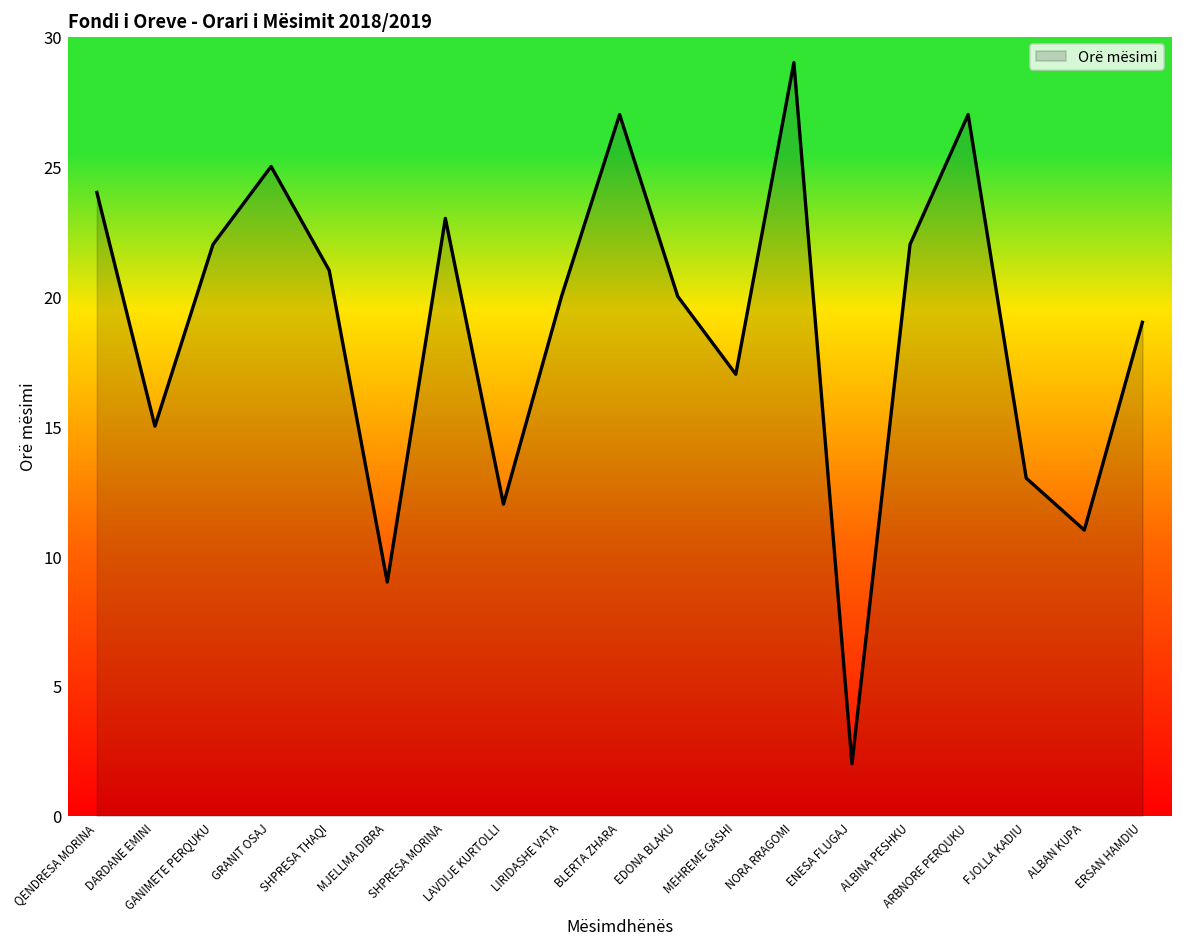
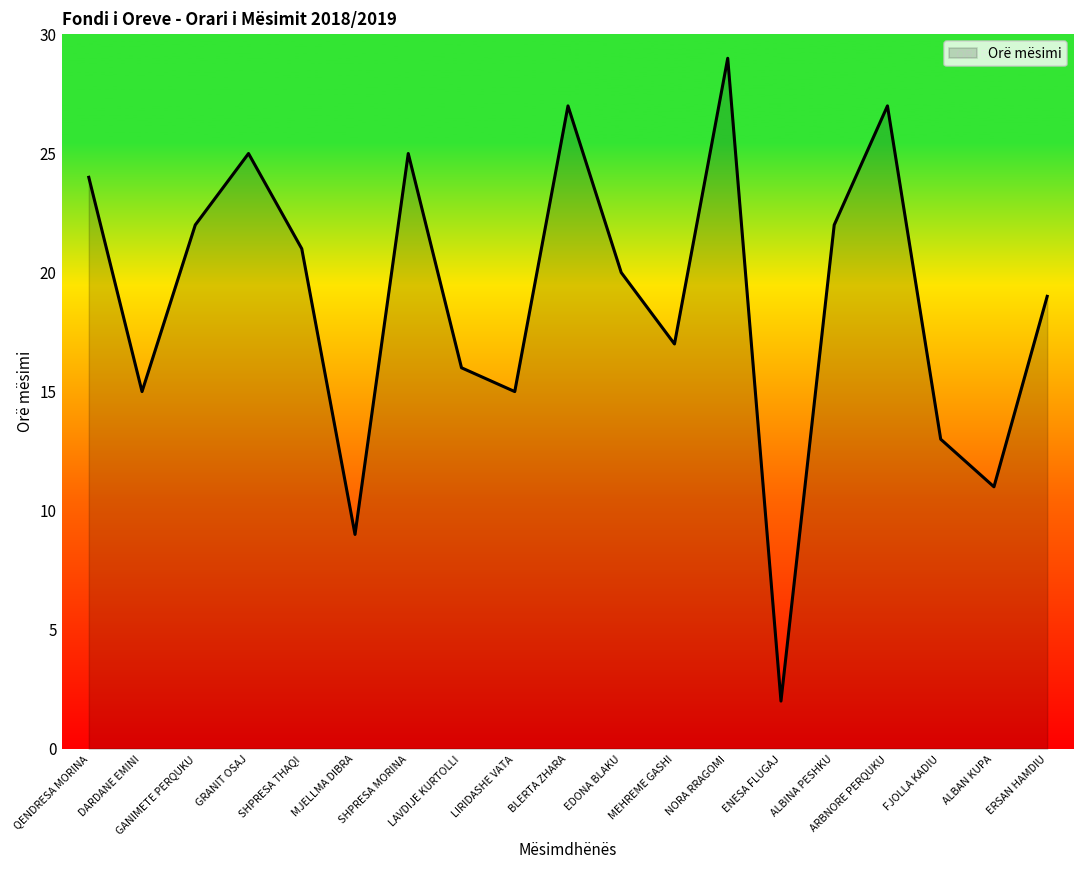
  {
    "QENDRESA MORINA": 24,
    "DARDANE EMINI": 15,
    "GANIMETE PERQUKU": 22,
    "GRANIT OSAJ": 25,
    "SHPRESA THAQI": 21,
    "MJELLMA DIBRA": 9,
-   "SHPRESA MORINA": 23,
-   "LAVDIJE KURTOLLI": 12,
-   "LIRIDASHE VATA": 20,
+   "SHPRESA MORINA": 25,
+   "LAVDIJE KURTOLLI": 16,
+   "LIRIDASHE VATA": 15,
    "BLERTA ZHARA": 27,
    "EDONA BLAKU": 20,
    "MEHREME GASHI": 17,
    "NORA RRAGOMI": 29,
    "ENESA FLUGAJ": 2,
    "ALBINA PESHKU": 22,
    "ARBNORE PERQUKU": 27,
    "FJOLLA KADIU": 13,
    "ALBAN KUPA": 11,
    "ERSAN HAMDIU": 19
  }
